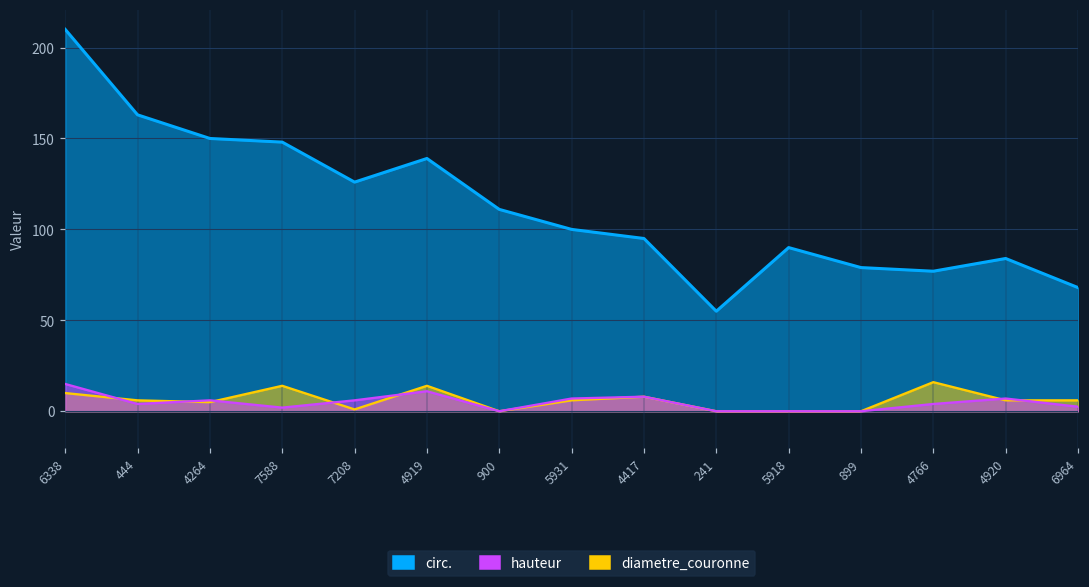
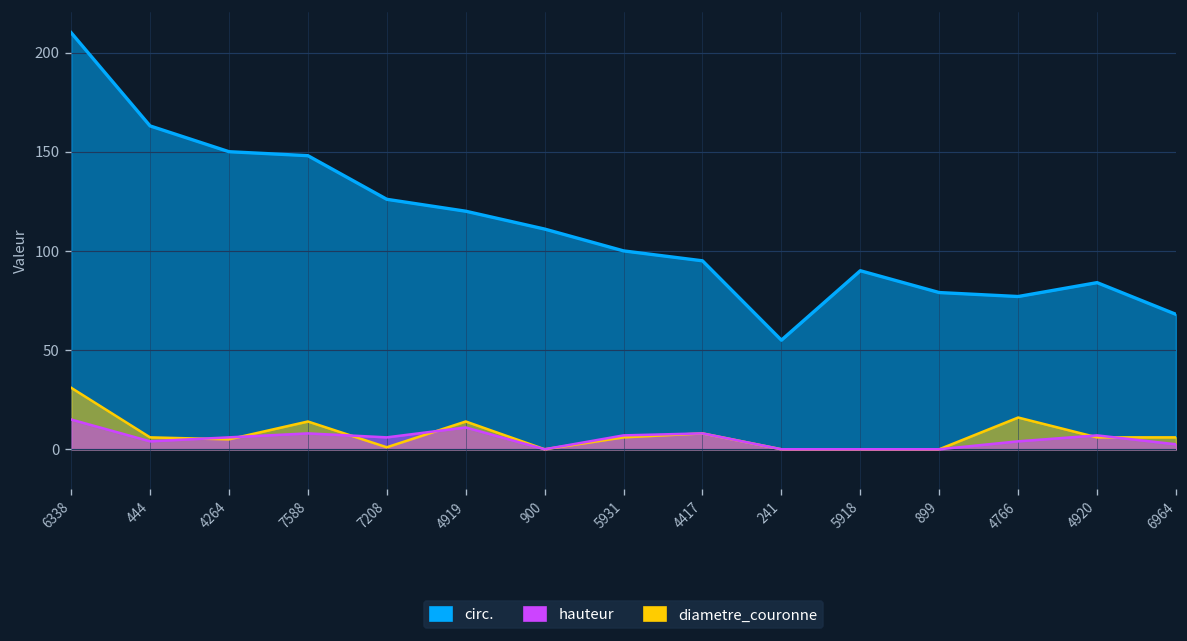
  {
    "circ.": {
      "6338": 210,
      "444": 163,
      "4264": 150,
      "7588": 148,
      "7208": 126,
-     "4919": 139,
+     "4919": 120,
      "900": 111,
      "5931": 100,
      "4417": 95,
      "241": 55,
      "5918": 90,
      "899": 79,
      "4766": 77,
      "4920": 84,
      "6964": 68
    },
    "diametre_couronne": {
-     "6338": 10,
+     "6338": 31,
      "444": 6,
      "7588": 14,
      "7208": 1,
      "4919": 14,
      "4766": 16,
      "6964": 6
    },
    "hauteur": {
      "6338": 15,
      "444": 4,
-     "7588": 2,
+     "7588": 8,
      "7208": 6,
      "4919": 11,
      "4766": 4,
      "6964": 3
    }
  }
